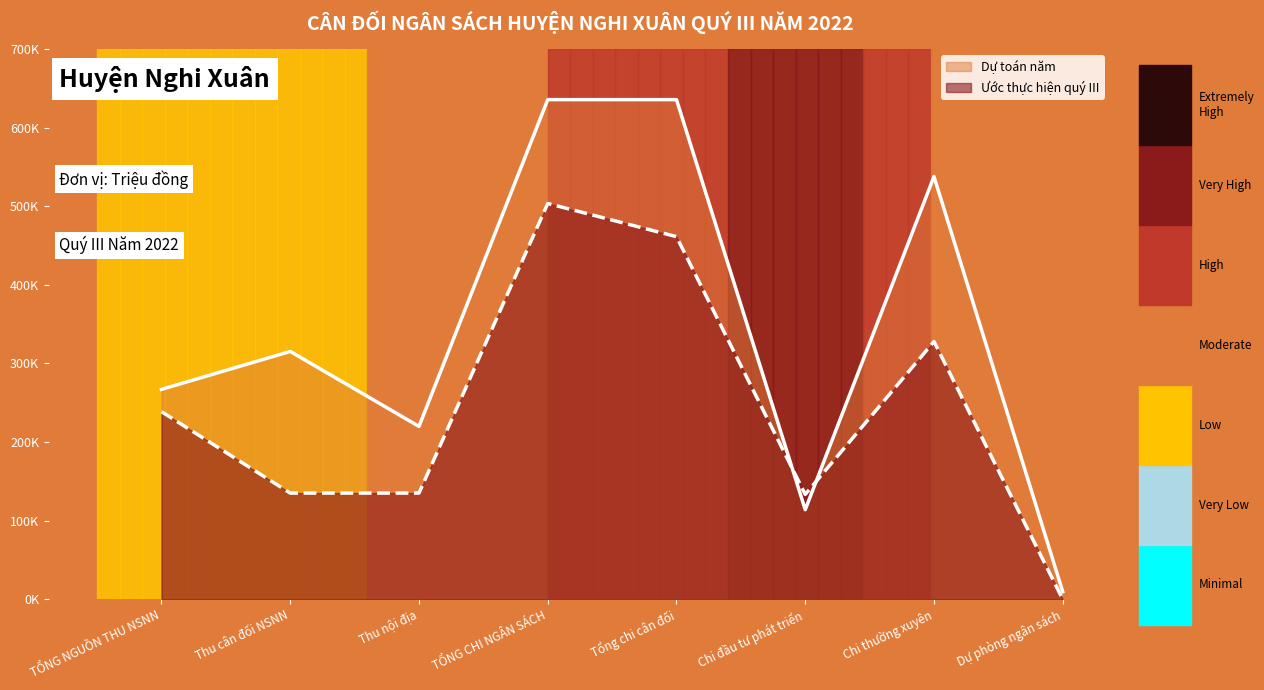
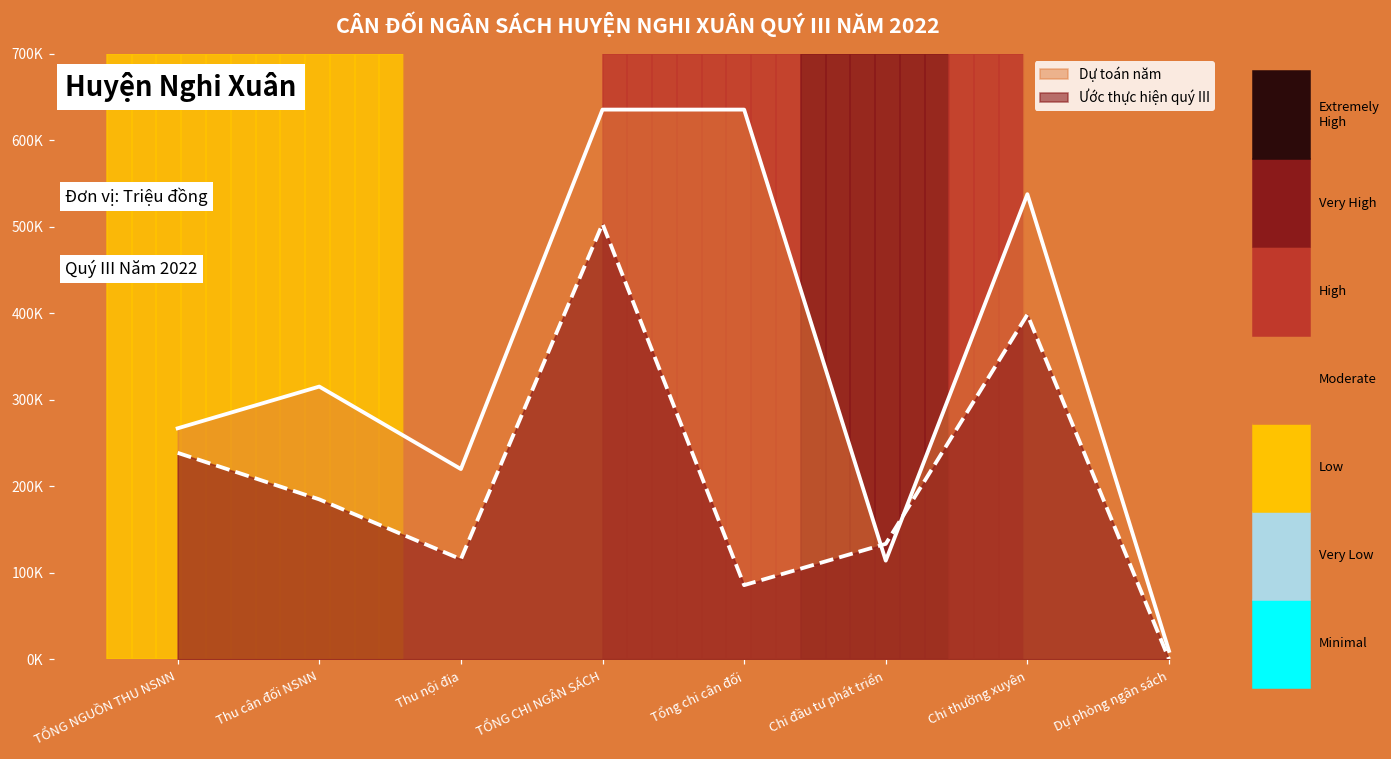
  {
    "Dự toán năm": {
      "TỔNG NGUỒN THU NSNN": 270000,
      "Thu cân đối NSNN": 320000,
      "Thu nội địa": 220000,
      "TỔNG CHI NGÂN SÁCH": 640000,
      "Tổng chi cân đối": 640000,
      "Chi đầu tư phát triển": 110000,
      "Chi thường xuyên": 540000,
      "Dự phòng ngân sách": 10000
    },
    "Ước thực hiện quý III": {
      "TỔNG NGUỒN THU NSNN": 240000,
-     "Thu cân đối NSNN": 140000,
-     "Thu nội địa": 140000,
+     "Thu cân đối NSNN": 180000,
+     "Thu nội địa": 120000,
      "TỔNG CHI NGÂN SÁCH": 500000,
-     "Tổng chi cân đối": 460000,
+     "Tổng chi cân đối": 90000,
      "Chi đầu tư phát triển": 130000,
-     "Chi thường xuyên": 330000,
+     "Chi thường xuyên": 400000,
      "Dự phòng ngân sách": 0
    }
  }
